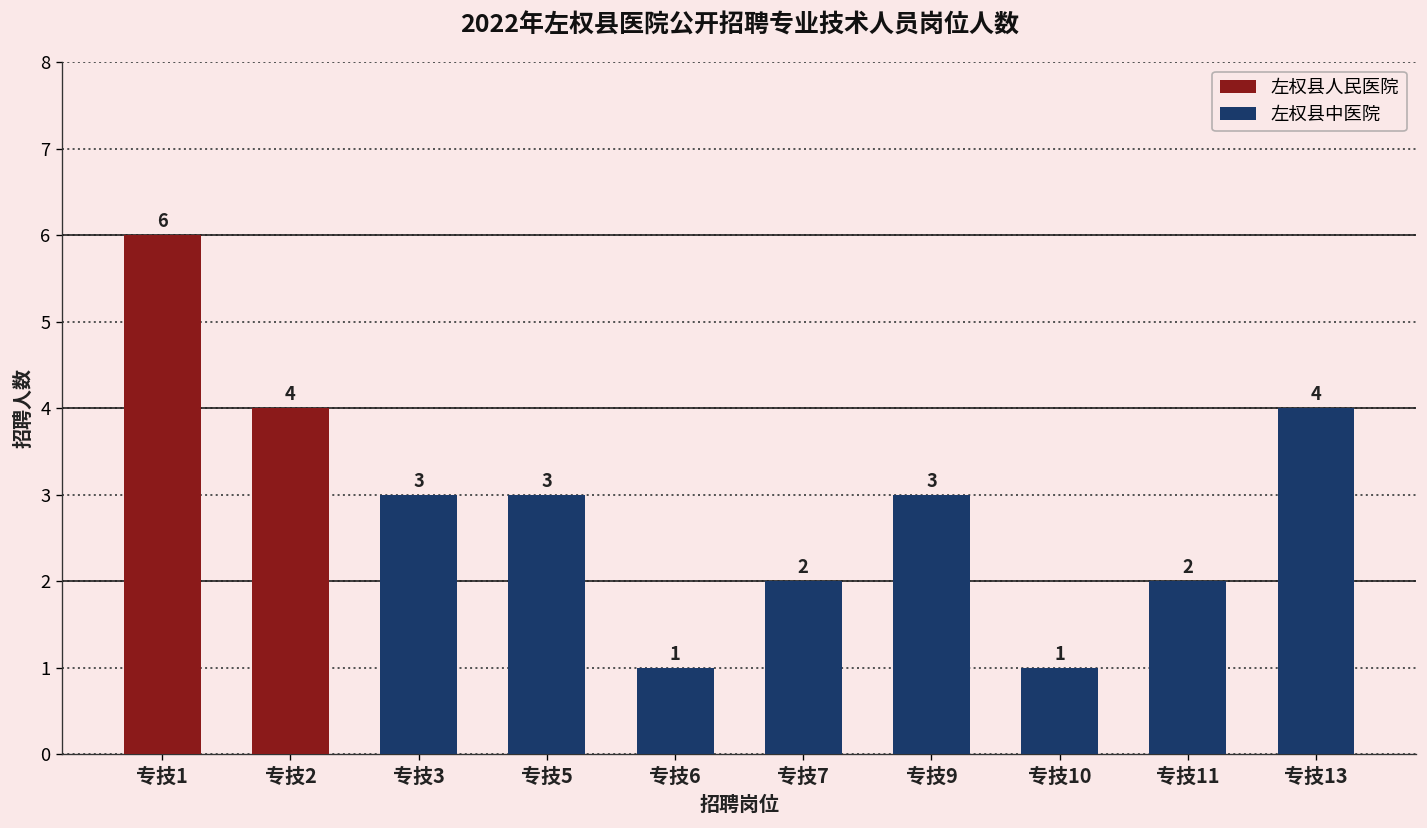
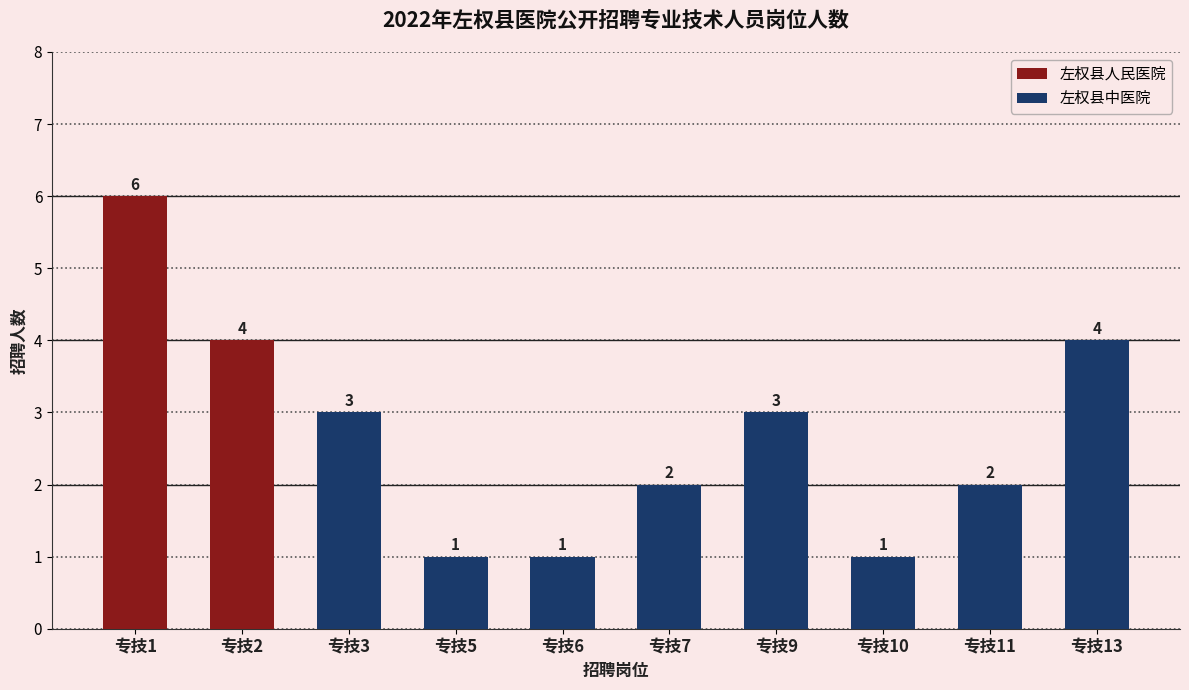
  {
    "专技1": 6,
    "专技2": 4,
    "专技3": 3,
-   "专技5": 3,
+   "专技5": 1,
    "专技6": 1,
    "专技7": 2,
    "专技9": 3,
    "专技10": 1,
    "专技11": 2,
    "专技13": 4
  }
